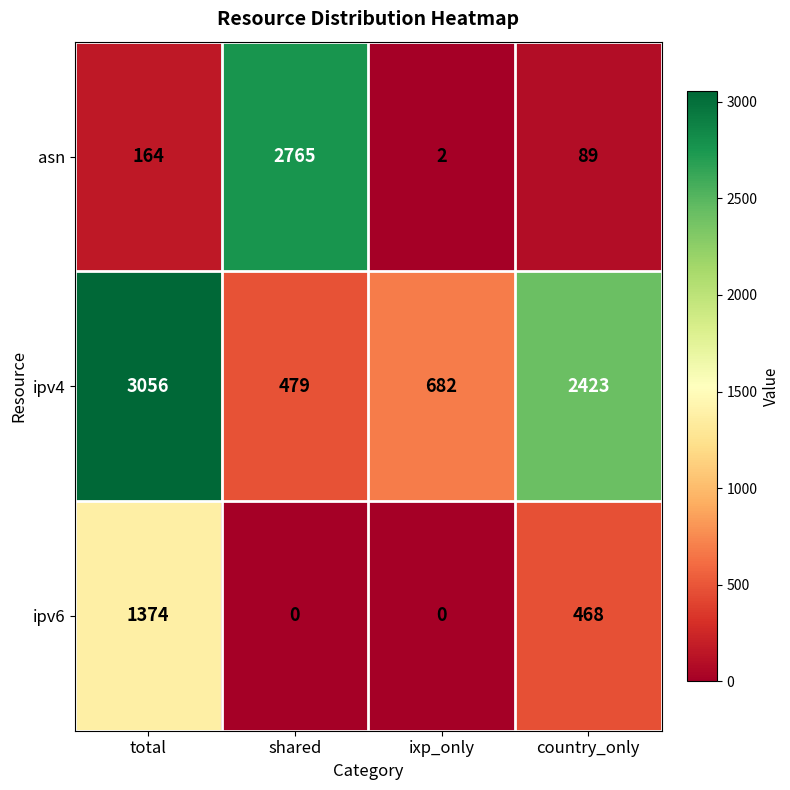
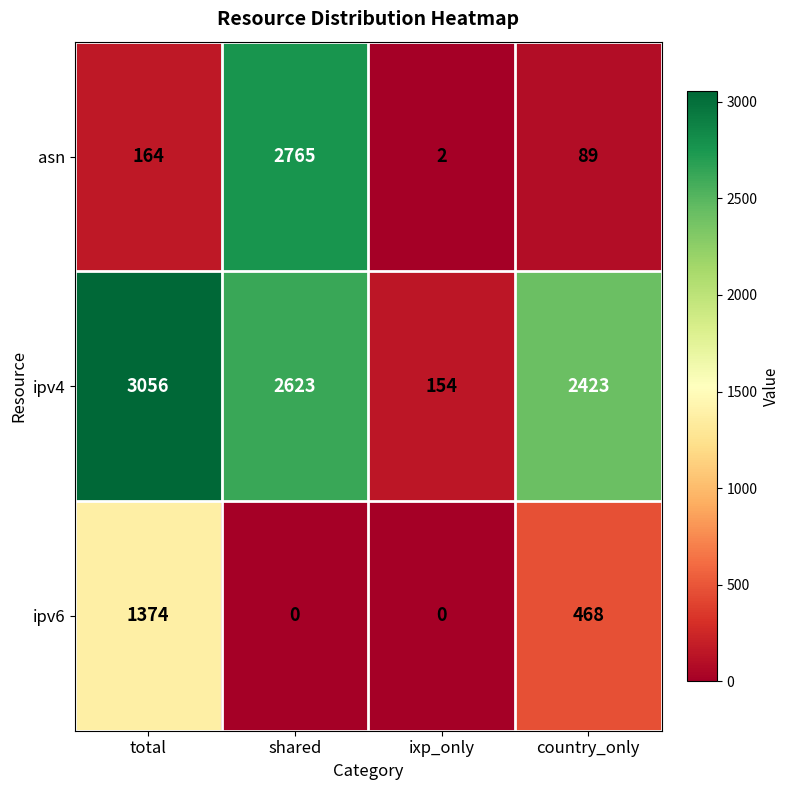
  {
    "asn": {
      "total": 164,
      "shared": 2765,
      "ixp_only": 2,
      "country_only": 89
    },
    "ipv4": {
      "total": 3056,
-     "shared": 479,
-     "ixp_only": 682,
+     "shared": 2623,
+     "ixp_only": 154,
      "country_only": 2423
    },
    "ipv6": {
      "total": 1374,
      "shared": 0,
      "ixp_only": 0,
      "country_only": 468
    }
  }
